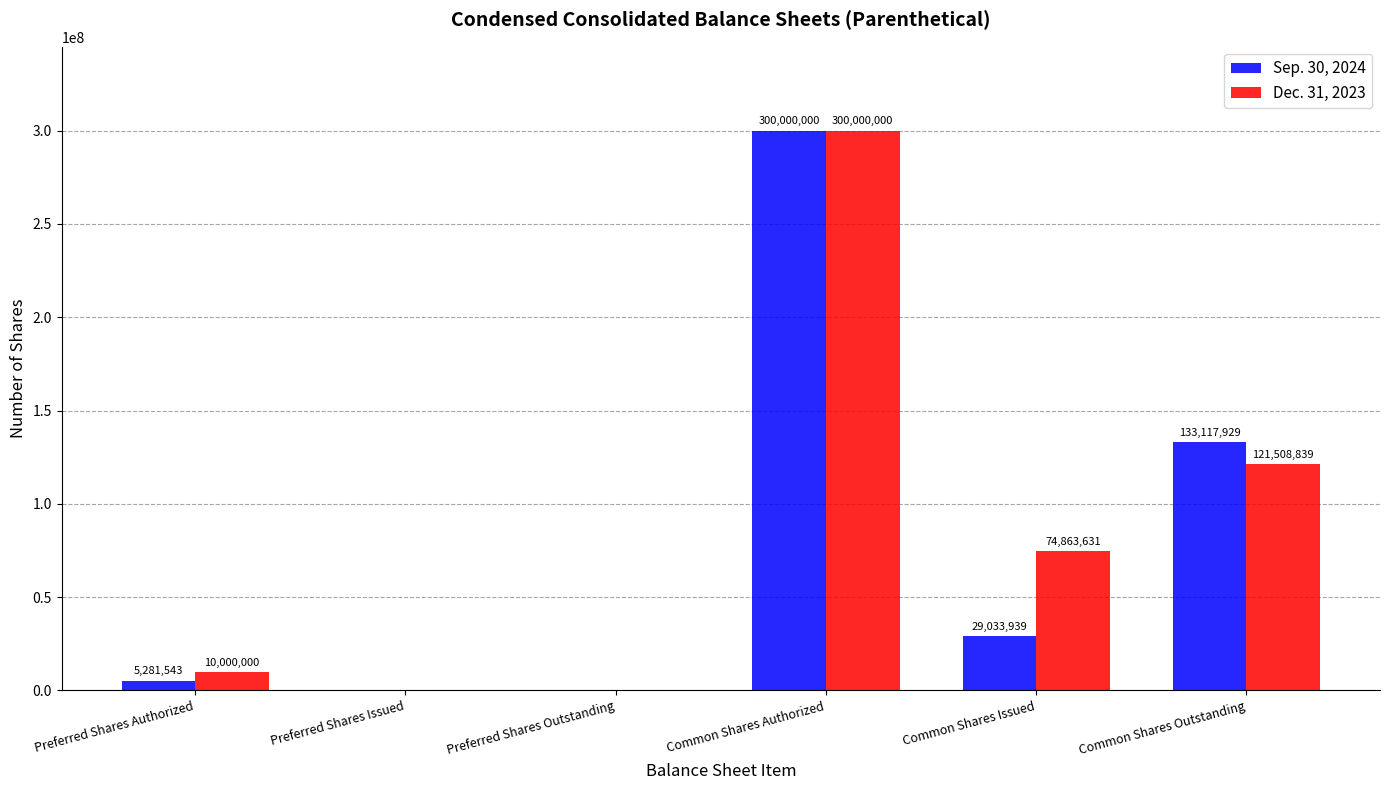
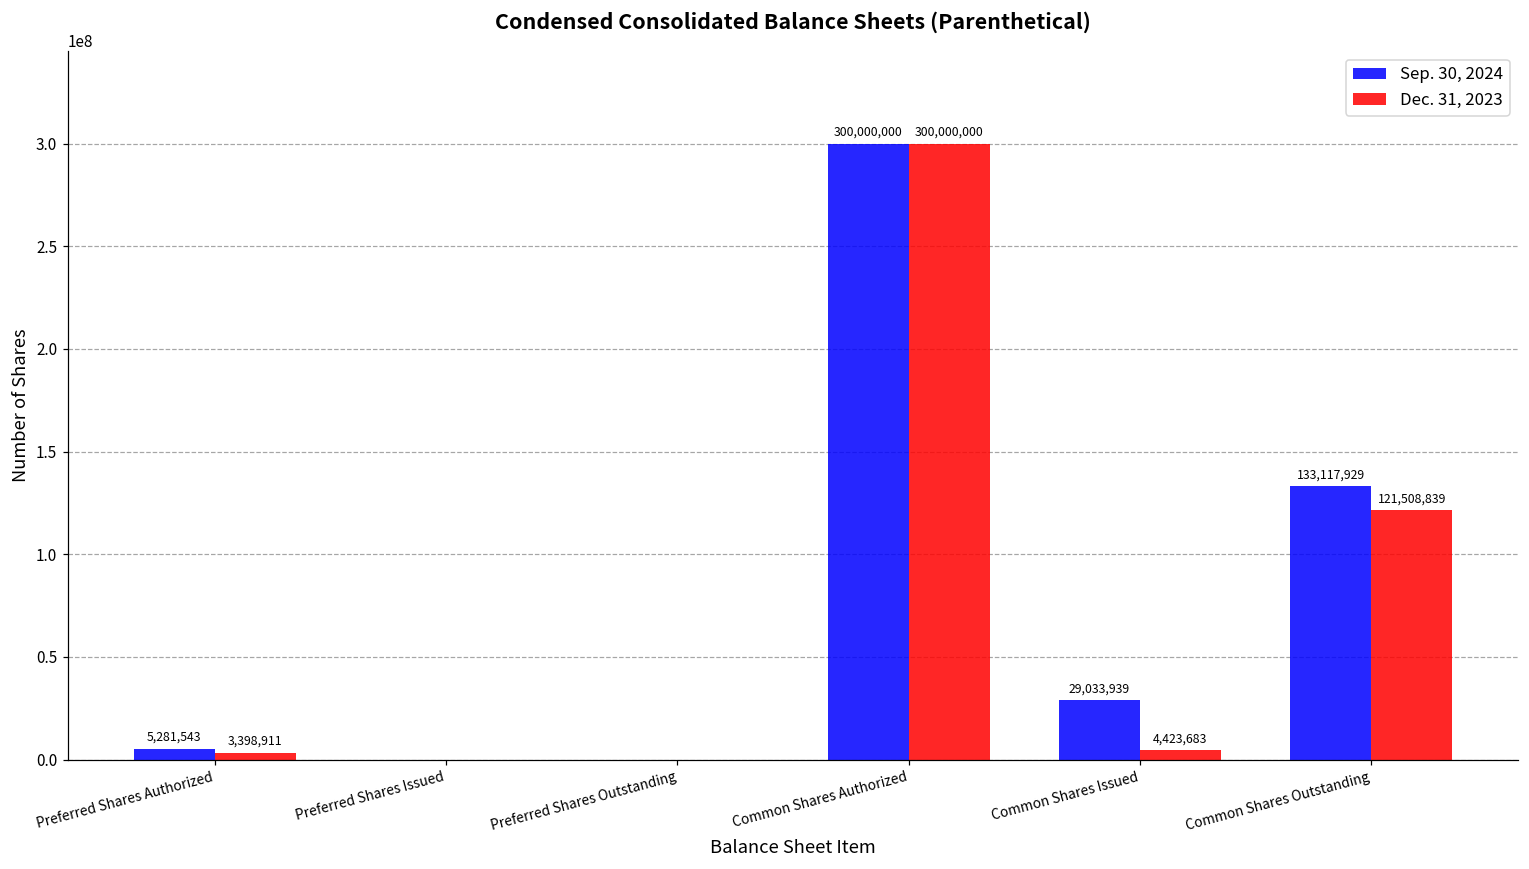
  {
    "Sep. 30, 2024": {
      "Preferred Shares Authorized": "5,281,543",
      "Common Shares Authorized": "300,000,000",
      "Common Shares Issued": "29,033,939",
      "Common Shares Outstanding": "133,117,929"
    },
    "Dec. 31, 2023": {
-     "Preferred Shares Authorized": "10,000,000",
+     "Preferred Shares Authorized": "3,398,911",
      "Common Shares Authorized": "300,000,000",
-     "Common Shares Issued": "74,863,631",
+     "Common Shares Issued": "4,423,683",
      "Common Shares Outstanding": "121,508,839"
    }
  }
